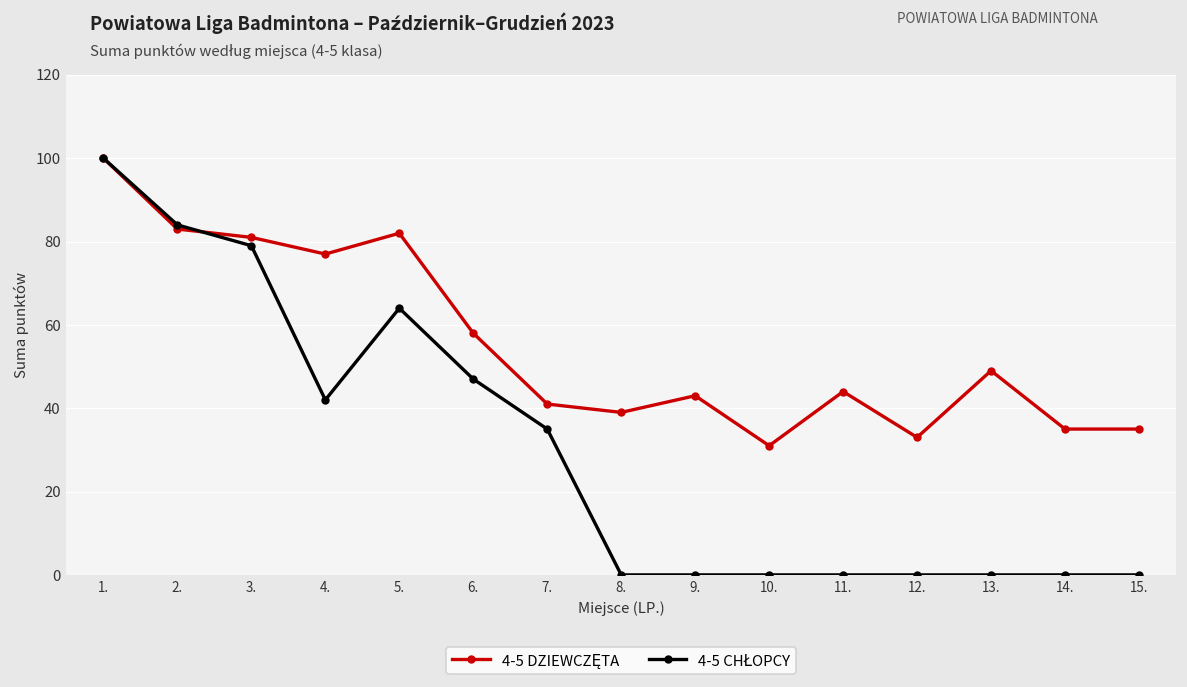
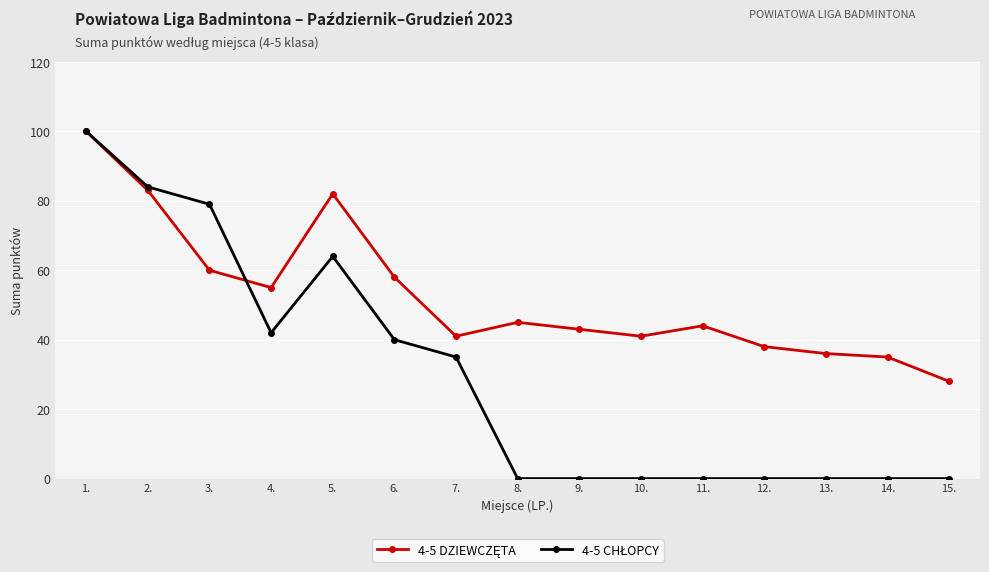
  {
    "4-5 DZIEWCZĘTA": {
      "2.": 83,
-     "3.": 81,
-     "4.": 77,
+     "3.": 60,
+     "4.": 55,
      "5.": 82,
      "6.": 58,
      "7.": 41,
-     "8.": 39,
+     "8.": 45,
      "9.": 43,
-     "10.": 31,
+     "10.": 41,
      "11.": 44,
-     "12.": 33,
-     "13.": 49,
+     "12.": 38,
+     "13.": 36,
      "14.": 35,
-     "15.": 35
+     "15.": 28
    },
    "4-5 CHŁOPCY": {
      "2.": 84,
      "3.": 79,
      "4.": 42,
      "5.": 64,
-     "6.": 47,
+     "6.": 40,
      "7.": 35,
      "8.": 0,
      "9.": 0,
      "10.": 0,
      "11.": 0,
      "12.": 0,
      "13.": 0,
      "14.": 0,
      "15.": 0
    }
  }
